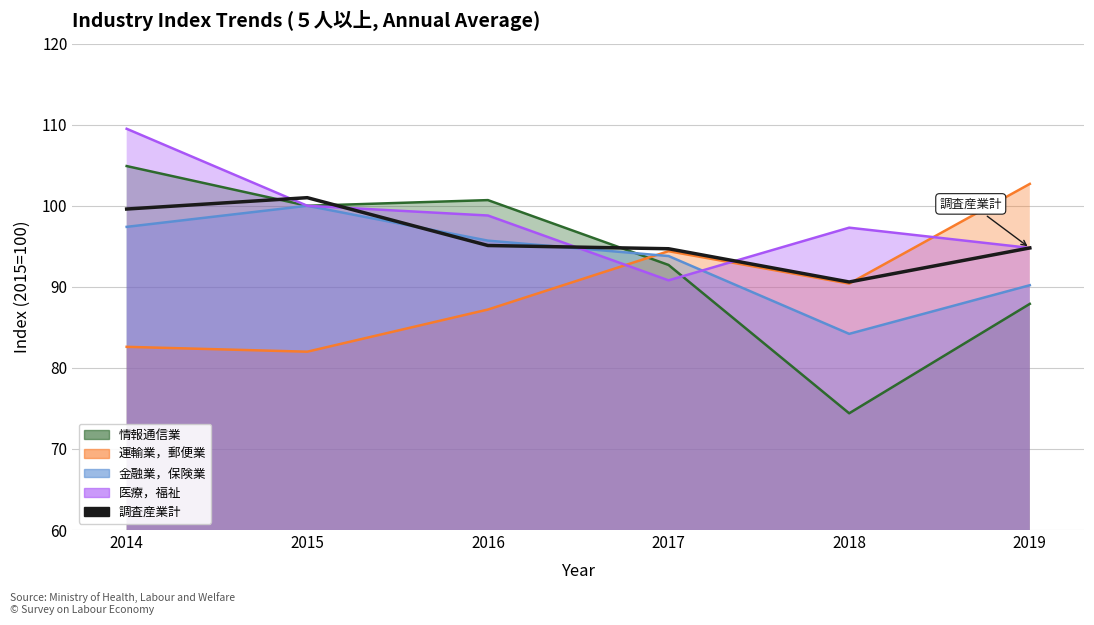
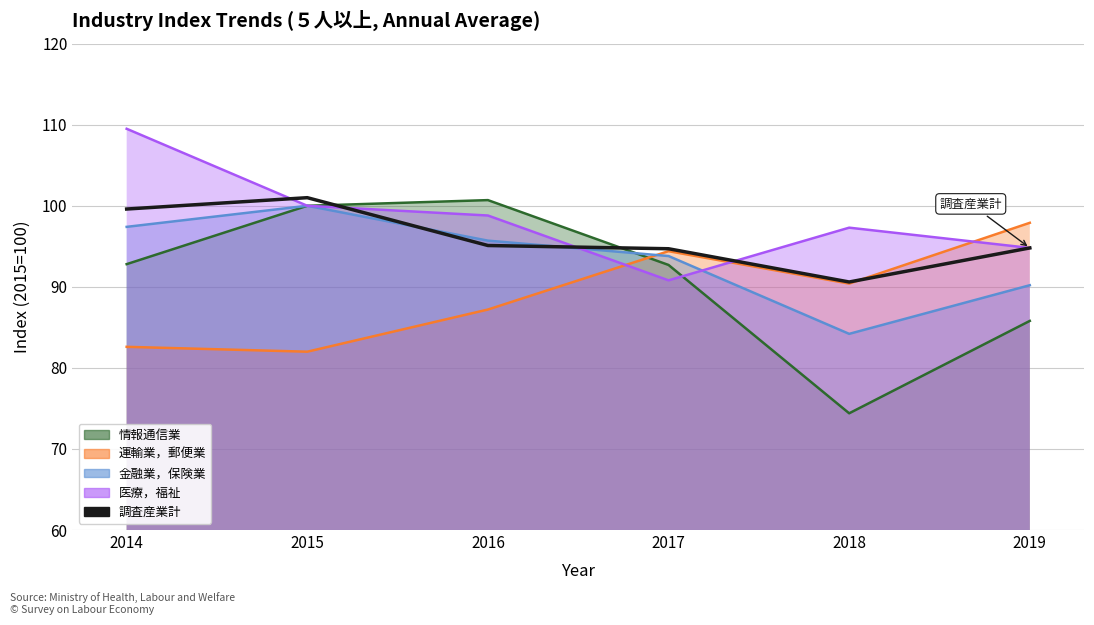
  {
    "情報通信業": {
-     "2014": 105,
+     "2014": 93,
      "2016": 101,
      "2017": 93,
      "2018": 74,
-     "2019": 88
+     "2019": 86
    },
    "運輸業，郵便業": {
      "2014": 83,
      "2015": 82,
      "2016": 87,
-     "2019": 103
+     "2019": 98
    },
    "調査産業計": {
      "2014": 100,
      "2015": 101,
      "2016": 95
    }
  }
